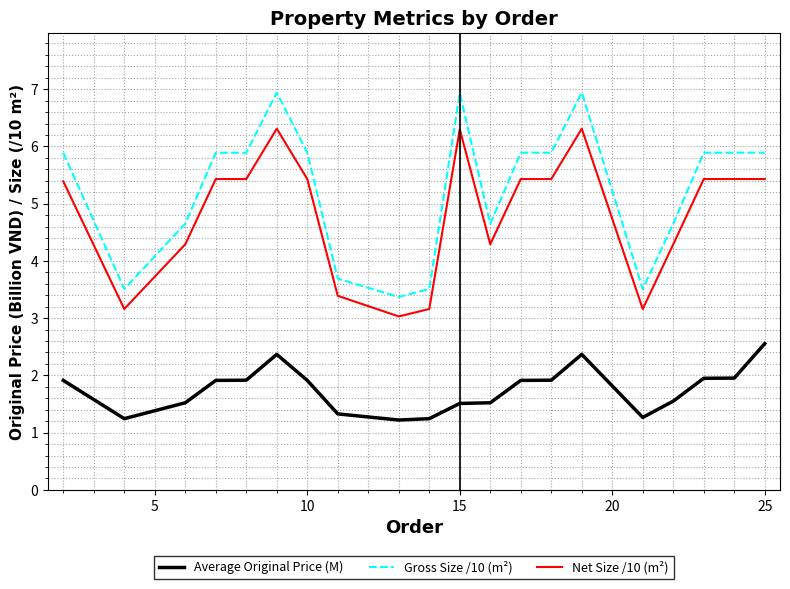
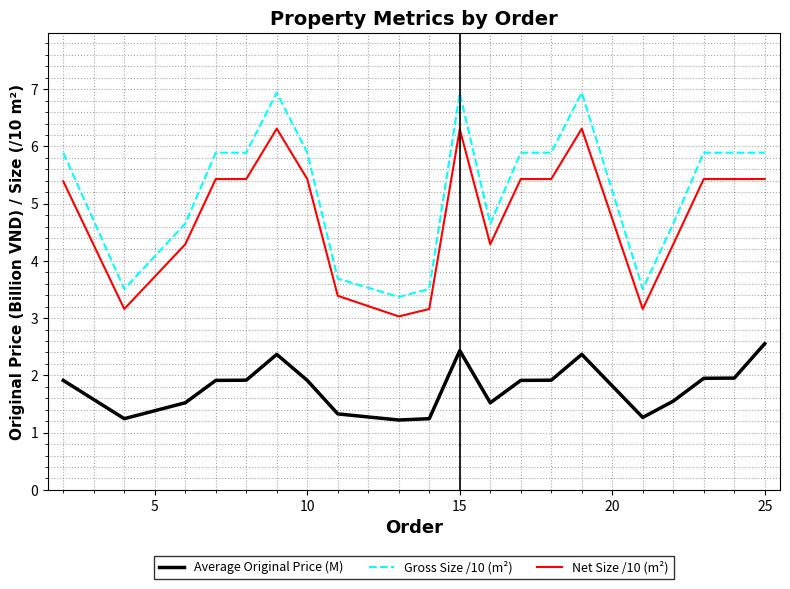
  {
    "Average Original Price (M)": {
      "10": 1.9,
-     "15": 1.5,
+     "15": 2.4,
      "25": 2.6
    },
    "Gross Size /10 (m²)": {
      "10": 5.9,
      "15": 6.9,
      "25": 5.9
    },
    "Net Size /10 (m²)": {
      "10": 5.4,
      "15": 6.3,
      "25": 5.4
    }
  }
